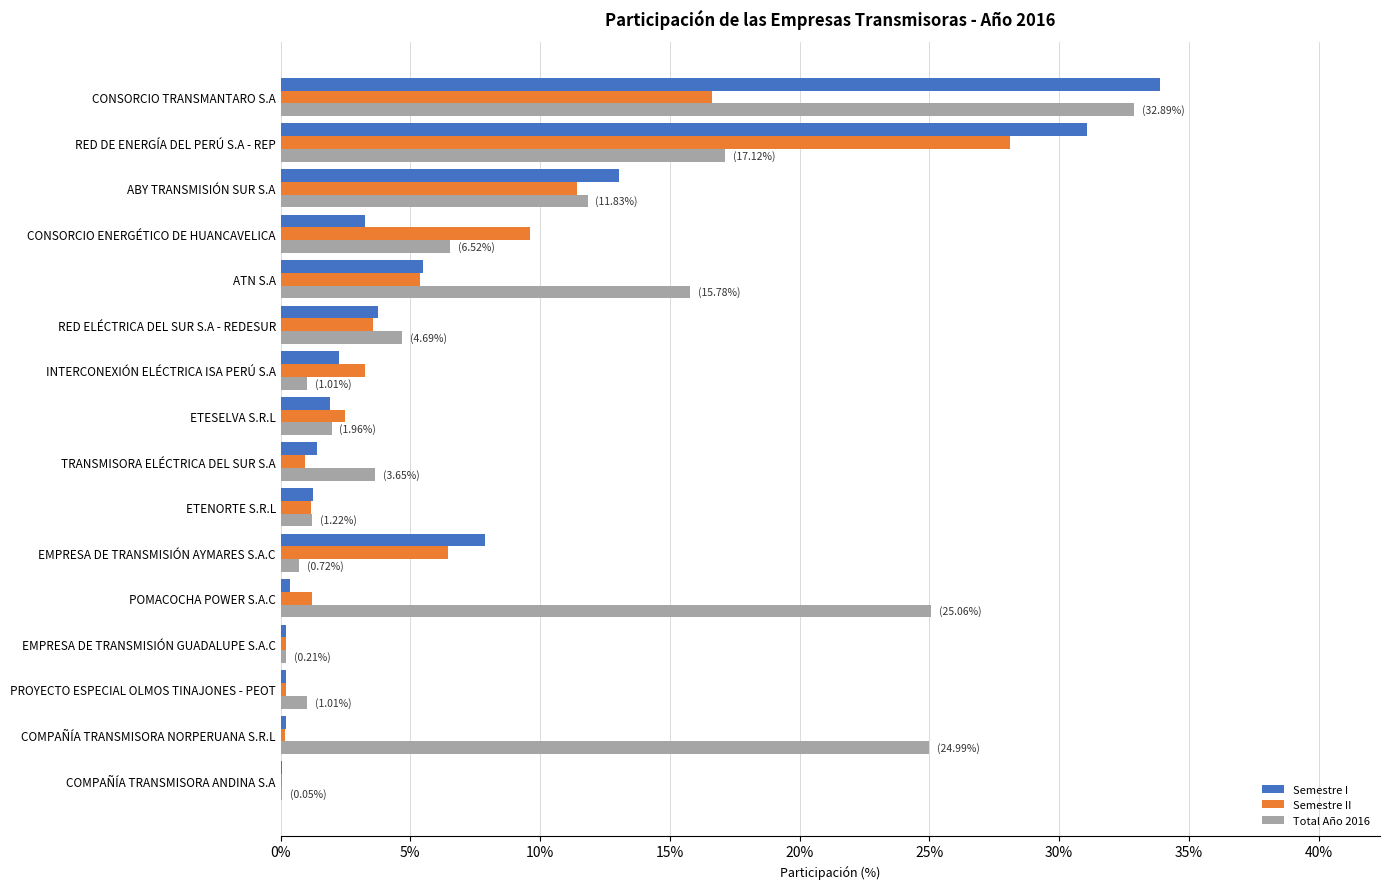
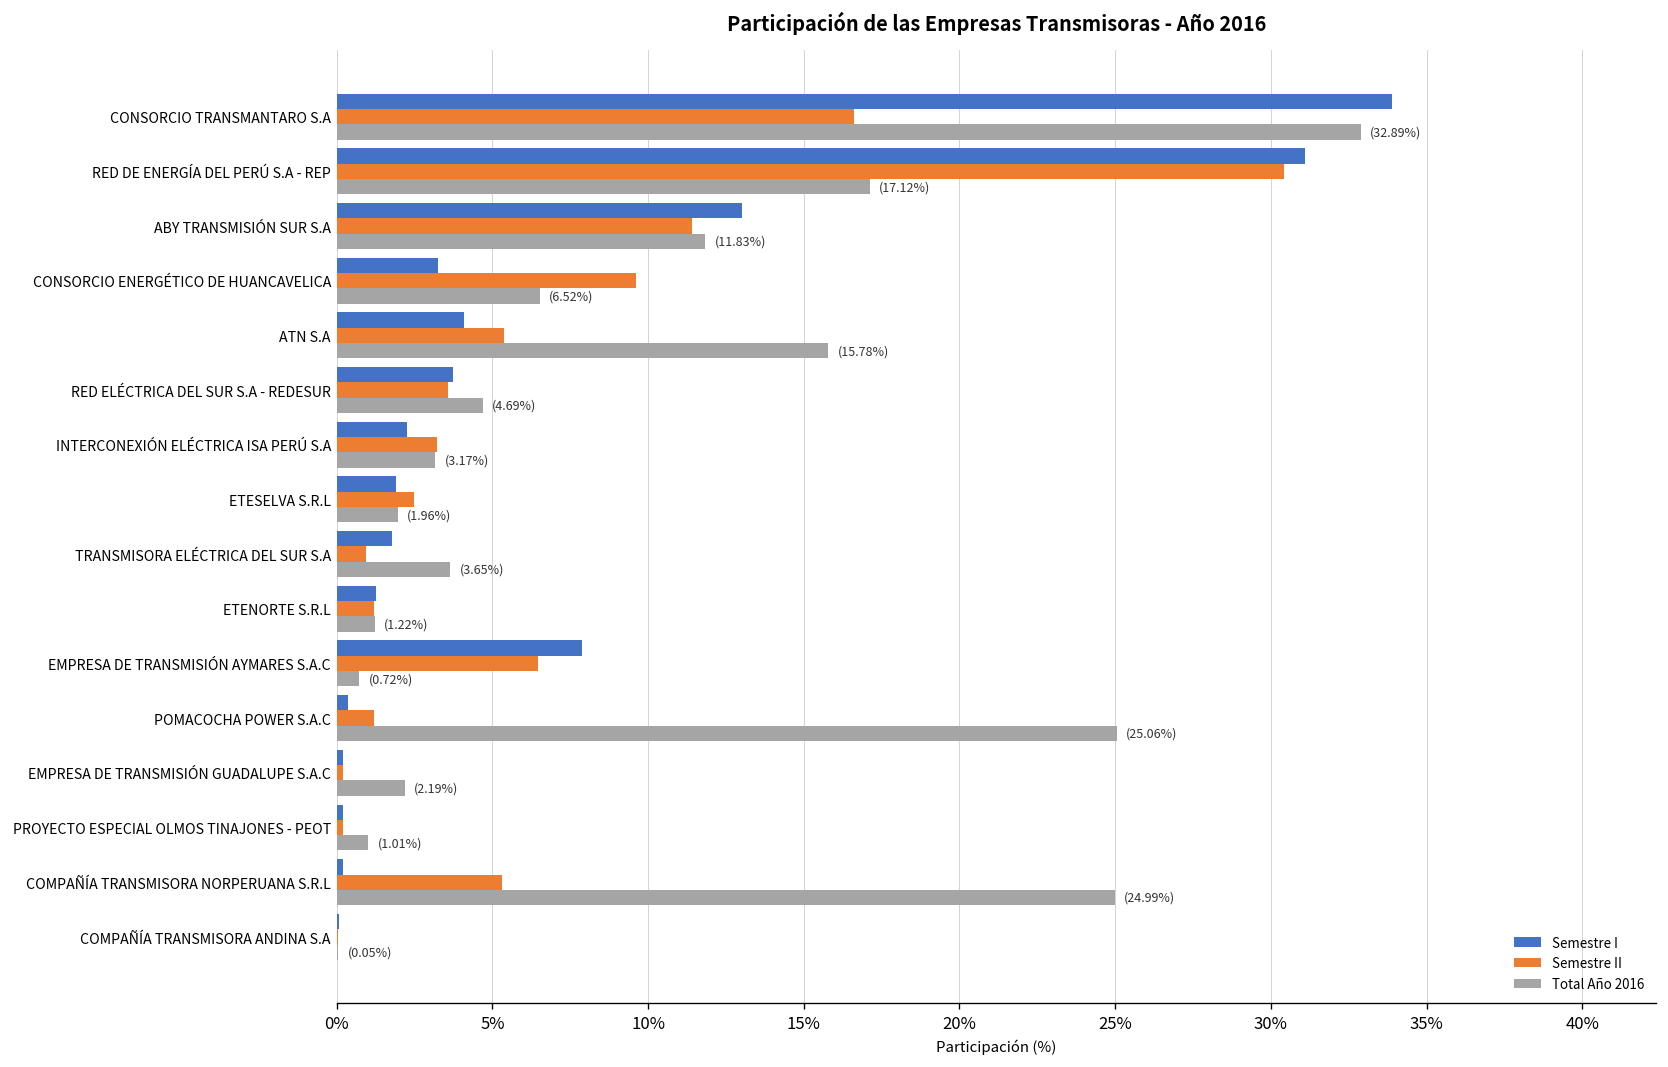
  {
    "Semestre I": {
      "CONSORCIO TRANSMANTARO S.A": "33.9%",
      "RED DE ENERGÍA DEL PERÚ S.A - REP": "31.1%",
      "ABY TRANSMISIÓN SUR S.A": "13.0%",
      "CONSORCIO ENERGÉTICO DE HUANCAVELICA": "3.2%",
-     "ATN S.A": "5.5%",
+     "ATN S.A": "4.1%",
      "RED ELÉCTRICA DEL SUR S.A - REDESUR": "3.7%",
      "INTERCONEXIÓN ELÉCTRICA ISA PERÚ S.A": "2.2%",
      "ETESELVA S.R.L": "1.9%",
-     "TRANSMISORA ELÉCTRICA DEL SUR S.A": "1.4%",
+     "TRANSMISORA ELÉCTRICA DEL SUR S.A": "1.8%",
      "ETENORTE S.R.L": "1.3%",
      "EMPRESA DE TRANSMISIÓN AYMARES S.A.C": "7.9%",
      "POMACOCHA POWER S.A.C": "0.4%",
      "EMPRESA DE TRANSMISIÓN GUADALUPE S.A.C": "0.2%",
      "PROYECTO ESPECIAL OLMOS TINAJONES - PEOT": "0.2%",
      "COMPAÑÍA TRANSMISORA NORPERUANA S.R.L": "0.2%"
    },
    "Semestre II": {
      "CONSORCIO TRANSMANTARO S.A": "16.6%",
-     "RED DE ENERGÍA DEL PERÚ S.A - REP": "28.1%",
+     "RED DE ENERGÍA DEL PERÚ S.A - REP": "30.4%",
      "ABY TRANSMISIÓN SUR S.A": "11.4%",
      "CONSORCIO ENERGÉTICO DE HUANCAVELICA": "9.6%",
      "ATN S.A": "5.4%",
      "RED ELÉCTRICA DEL SUR S.A - REDESUR": "3.6%",
      "INTERCONEXIÓN ELÉCTRICA ISA PERÚ S.A": "3.2%",
      "TRANSMISORA ELÉCTRICA DEL SUR S.A": "0.9%",
      "ETENORTE S.R.L": "1.2%",
      "EMPRESA DE TRANSMISIÓN AYMARES S.A.C": "6.5%",
      "POMACOCHA POWER S.A.C": "1.2%",
      "EMPRESA DE TRANSMISIÓN GUADALUPE S.A.C": "0.2%",
      "PROYECTO ESPECIAL OLMOS TINAJONES - PEOT": "0.2%",
-     "COMPAÑÍA TRANSMISORA NORPERUANA S.R.L": "0.2%"
+     "COMPAÑÍA TRANSMISORA NORPERUANA S.R.L": "5.3%"
    },
    "Total Año 2016": {
      "CONSORCIO TRANSMANTARO S.A": "(32.89%)",
      "RED DE ENERGÍA DEL PERÚ S.A - REP": "(17.12%)",
      "ABY TRANSMISIÓN SUR S.A": "(11.83%)",
      "CONSORCIO ENERGÉTICO DE HUANCAVELICA": "(6.52%)",
      "ATN S.A": "(15.78%)",
      "RED ELÉCTRICA DEL SUR S.A - REDESUR": "(4.69%)",
-     "INTERCONEXIÓN ELÉCTRICA ISA PERÚ S.A": "(1.01%)",
+     "INTERCONEXIÓN ELÉCTRICA ISA PERÚ S.A": "(3.17%)",
      "ETESELVA S.R.L": "(1.96%)",
      "TRANSMISORA ELÉCTRICA DEL SUR S.A": "(3.65%)",
      "ETENORTE S.R.L": "(1.22%)",
      "EMPRESA DE TRANSMISIÓN AYMARES S.A.C": "(0.72%)",
      "POMACOCHA POWER S.A.C": "(25.06%)",
-     "EMPRESA DE TRANSMISIÓN GUADALUPE S.A.C": "(0.21%)",
+     "EMPRESA DE TRANSMISIÓN GUADALUPE S.A.C": "(2.19%)",
      "PROYECTO ESPECIAL OLMOS TINAJONES - PEOT": "(1.01%)",
      "COMPAÑÍA TRANSMISORA NORPERUANA S.R.L": "(24.99%)",
      "COMPAÑÍA TRANSMISORA ANDINA S.A": "(0.05%)"
    }
  }
